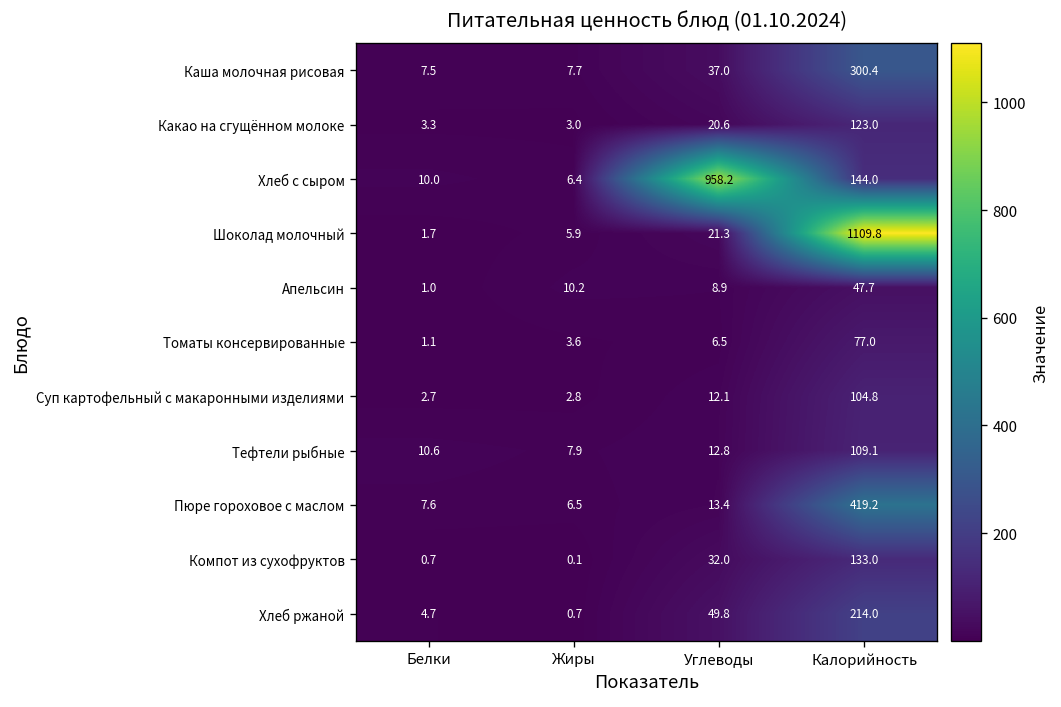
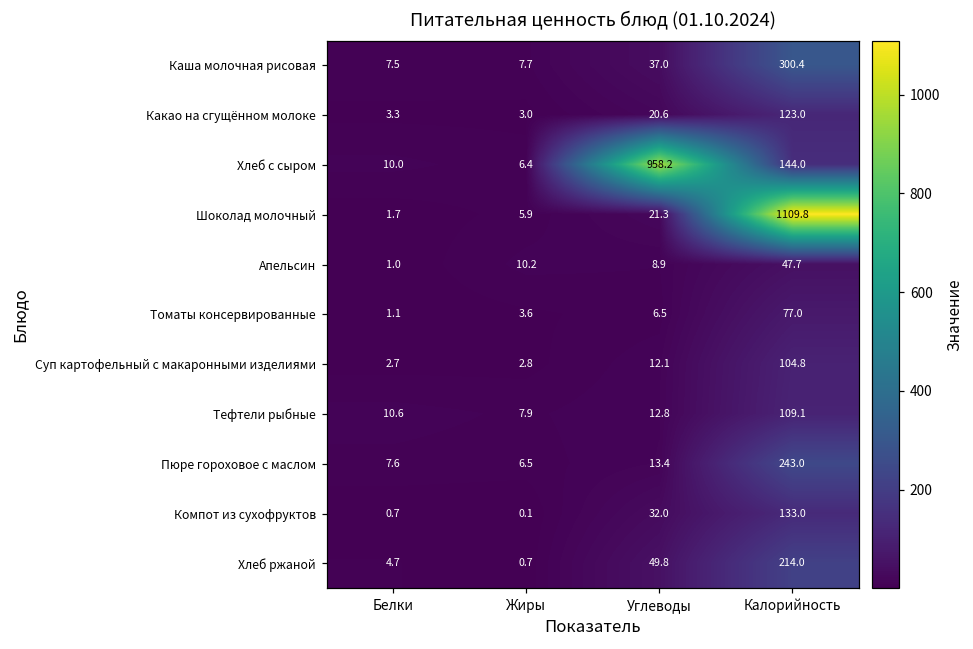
  {
    "Каша молочная рисовая": {
      "Белки": 7.5,
      "Жиры": 7.7,
      "Углеводы": 37.0,
      "Калорийность": 300.4
    },
    "Какао на сгущённом молоке": {
      "Белки": 3.3,
      "Жиры": 3.0,
      "Углеводы": 20.6,
      "Калорийность": 123.0
    },
    "Хлеб с сыром": {
      "Белки": 10.0,
      "Жиры": 6.4,
      "Углеводы": 958.2,
      "Калорийность": 144.0
    },
    "Шоколад молочный": {
      "Белки": 1.7,
      "Жиры": 5.9,
      "Углеводы": 21.3,
      "Калорийность": 1109.8
    },
    "Апельсин": {
      "Белки": 1.0,
      "Жиры": 10.2,
      "Углеводы": 8.9,
      "Калорийность": 47.7
    },
    "Томаты консервированные": {
      "Белки": 1.1,
      "Жиры": 3.6,
      "Углеводы": 6.5,
      "Калорийность": 77.0
    },
    "Суп картофельный с макаронными изделиями": {
      "Белки": 2.7,
      "Жиры": 2.8,
      "Углеводы": 12.1,
      "Калорийность": 104.8
    },
    "Тефтели рыбные": {
      "Белки": 10.6,
      "Жиры": 7.9,
      "Углеводы": 12.8,
      "Калорийность": 109.1
    },
    "Пюре гороховое с маслом": {
      "Белки": 7.6,
      "Жиры": 6.5,
      "Углеводы": 13.4,
-     "Калорийность": 419.2
+     "Калорийность": 243.0
    },
    "Компот из сухофруктов": {
      "Белки": 0.7,
      "Жиры": 0.1,
      "Углеводы": 32.0,
      "Калорийность": 133.0
    },
    "Хлеб ржаной": {
      "Белки": 4.7,
      "Жиры": 0.7,
      "Углеводы": 49.8,
      "Калорийность": 214.0
    }
  }
